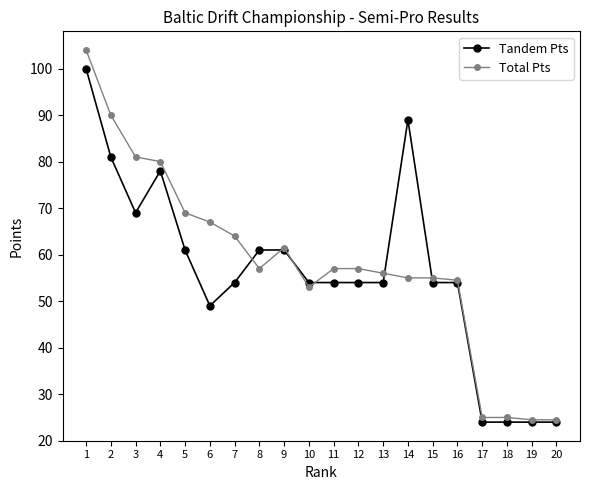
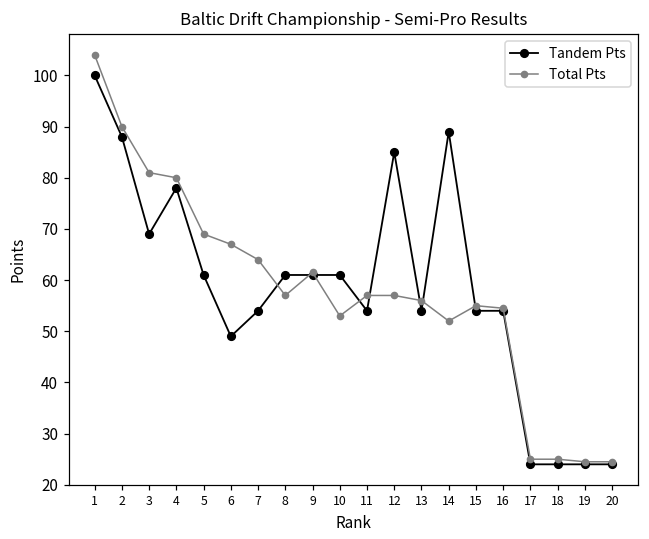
  {
    "Tandem Pts": {
      "1": 100,
-     "2": 81,
+     "2": 88,
      "3": 69,
      "4": 78,
      "5": 61,
      "6": 49,
      "7": 54,
      "8": 61,
-     "10": 54,
+     "10": 61,
      "11": 54,
-     "12": 54,
+     "12": 85,
      "13": 54,
      "14": 89,
      "15": 54,
      "17": 24,
      "18": 24
    },
    "Total Pts": {
      "1": 104,
      "2": 90,
      "3": 81,
      "4": 80,
      "5": 69,
      "6": 67,
      "7": 64,
      "8": 57,
      "10": 53,
      "11": 57,
      "12": 57,
      "13": 56,
-     "14": 55,
+     "14": 52,
      "15": 55,
      "17": 25,
      "18": 25
    }
  }
